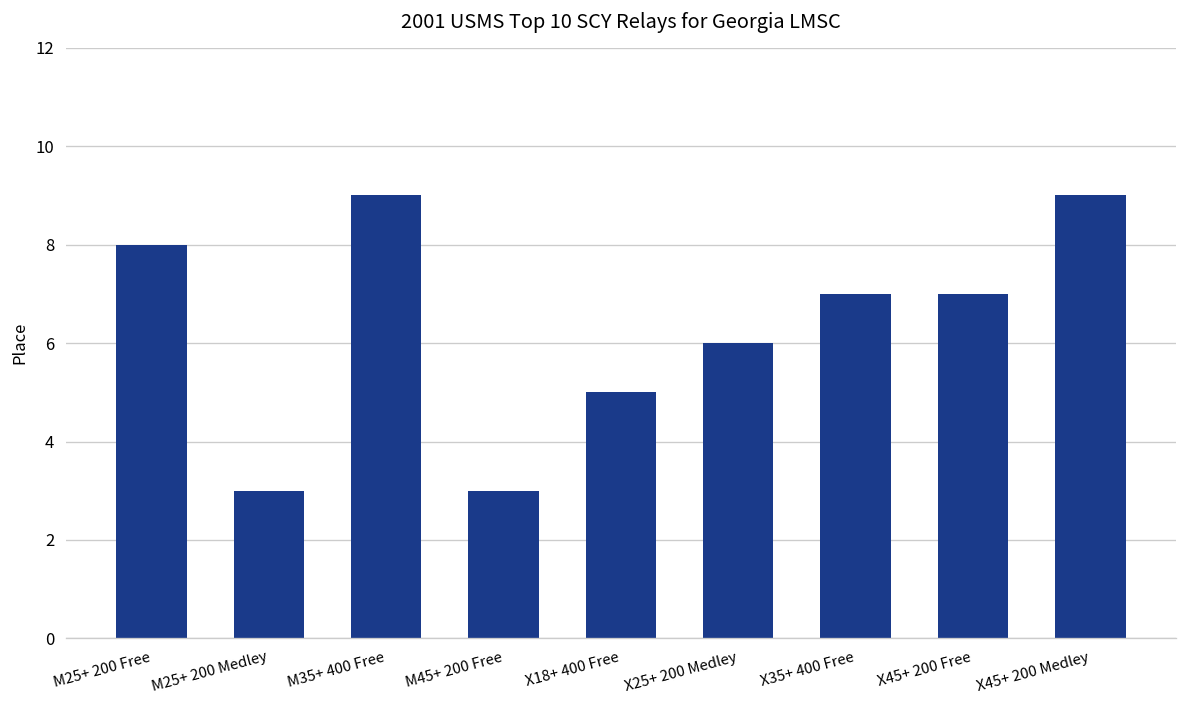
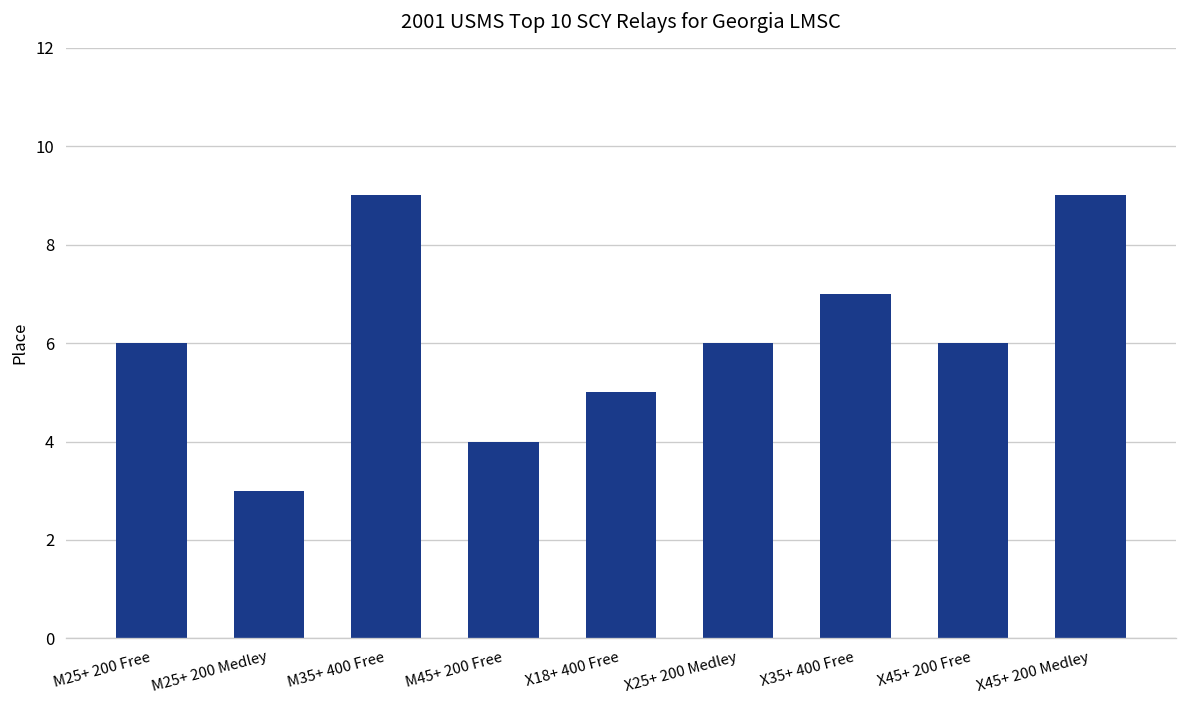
  {
-   "M25+ 200 Free": 8,
+   "M25+ 200 Free": 6,
    "M25+ 200 Medley": 3,
    "M35+ 400 Free": 9,
-   "M45+ 200 Free": 3,
+   "M45+ 200 Free": 4,
    "X18+ 400 Free": 5,
    "X25+ 200 Medley": 6,
    "X35+ 400 Free": 7,
-   "X45+ 200 Free": 7,
+   "X45+ 200 Free": 6,
    "X45+ 200 Medley": 9
  }
